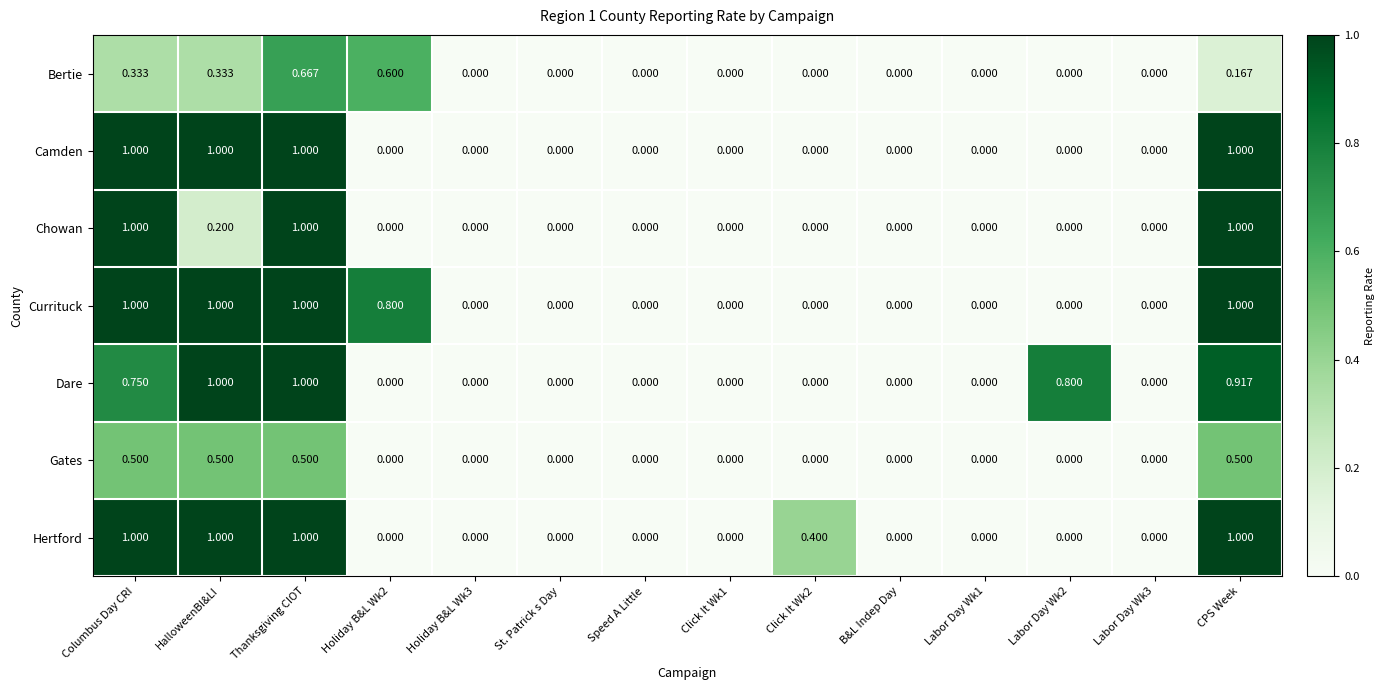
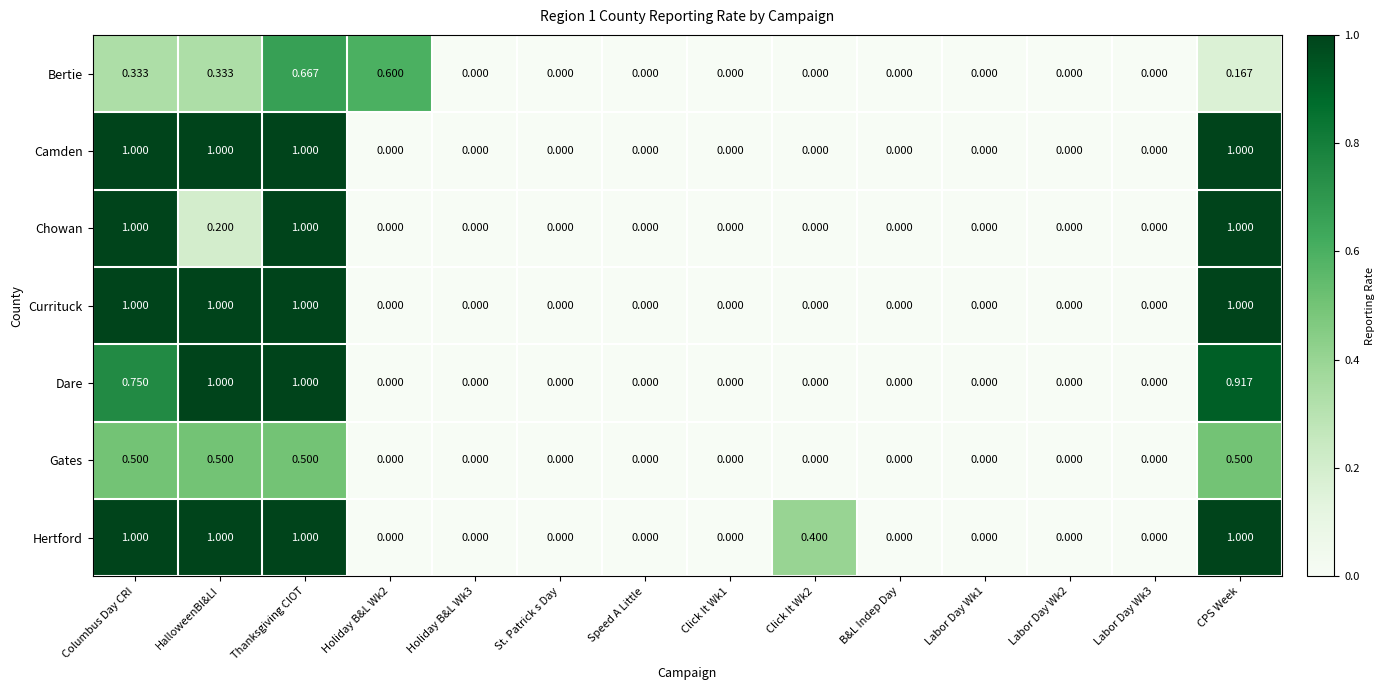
  {
    "Bertie": {
      "Columbus Day CRI": 0.333,
      "HalloweenBI&LI": 0.333,
      "Thanksgiving CIOT": 0.667,
      "Holiday B&L Wk2": 0.600,
      "Holiday B&L Wk3": 0.000,
      "St. Patrick s Day": 0.000,
      "Speed A Little": 0.000,
      "Click It Wk1": 0.000,
      "Click It Wk2": 0.000,
      "B&L Indep Day": 0.000,
      "Labor Day Wk1": 0.000,
      "Labor Day Wk2": 0.000,
      "Labor Day Wk3": 0.000,
      "CPS Week": 0.167
    },
    "Camden": {
      "Columbus Day CRI": 1.000,
      "HalloweenBI&LI": 1.000,
      "Thanksgiving CIOT": 1.000,
      "Holiday B&L Wk2": 0.000,
      "Holiday B&L Wk3": 0.000,
      "St. Patrick s Day": 0.000,
      "Speed A Little": 0.000,
      "Click It Wk1": 0.000,
      "Click It Wk2": 0.000,
      "B&L Indep Day": 0.000,
      "Labor Day Wk1": 0.000,
      "Labor Day Wk2": 0.000,
      "Labor Day Wk3": 0.000,
      "CPS Week": 1.000
    },
    "Chowan": {
      "Columbus Day CRI": 1.000,
      "HalloweenBI&LI": 0.200,
      "Thanksgiving CIOT": 1.000,
      "Holiday B&L Wk2": 0.000,
      "Holiday B&L Wk3": 0.000,
      "St. Patrick s Day": 0.000,
      "Speed A Little": 0.000,
      "Click It Wk1": 0.000,
      "Click It Wk2": 0.000,
      "B&L Indep Day": 0.000,
      "Labor Day Wk1": 0.000,
      "Labor Day Wk2": 0.000,
      "Labor Day Wk3": 0.000,
      "CPS Week": 1.000
    },
    "Currituck": {
      "Columbus Day CRI": 1.000,
      "HalloweenBI&LI": 1.000,
      "Thanksgiving CIOT": 1.000,
-     "Holiday B&L Wk2": 0.800,
+     "Holiday B&L Wk2": 0.000,
      "Holiday B&L Wk3": 0.000,
      "St. Patrick s Day": 0.000,
      "Speed A Little": 0.000,
      "Click It Wk1": 0.000,
      "Click It Wk2": 0.000,
      "B&L Indep Day": 0.000,
      "Labor Day Wk1": 0.000,
      "Labor Day Wk2": 0.000,
      "Labor Day Wk3": 0.000,
      "CPS Week": 1.000
    },
    "Dare": {
      "Columbus Day CRI": 0.750,
      "HalloweenBI&LI": 1.000,
      "Thanksgiving CIOT": 1.000,
      "Holiday B&L Wk2": 0.000,
      "Holiday B&L Wk3": 0.000,
      "St. Patrick s Day": 0.000,
      "Speed A Little": 0.000,
      "Click It Wk1": 0.000,
      "Click It Wk2": 0.000,
      "B&L Indep Day": 0.000,
      "Labor Day Wk1": 0.000,
-     "Labor Day Wk2": 0.800,
+     "Labor Day Wk2": 0.000,
      "Labor Day Wk3": 0.000,
      "CPS Week": 0.917
    },
    "Gates": {
      "Columbus Day CRI": 0.500,
      "HalloweenBI&LI": 0.500,
      "Thanksgiving CIOT": 0.500,
      "Holiday B&L Wk2": 0.000,
      "Holiday B&L Wk3": 0.000,
      "St. Patrick s Day": 0.000,
      "Speed A Little": 0.000,
      "Click It Wk1": 0.000,
      "Click It Wk2": 0.000,
      "B&L Indep Day": 0.000,
      "Labor Day Wk1": 0.000,
      "Labor Day Wk2": 0.000,
      "Labor Day Wk3": 0.000,
      "CPS Week": 0.500
    },
    "Hertford": {
      "Columbus Day CRI": 1.000,
      "HalloweenBI&LI": 1.000,
      "Thanksgiving CIOT": 1.000,
      "Holiday B&L Wk2": 0.000,
      "Holiday B&L Wk3": 0.000,
      "St. Patrick s Day": 0.000,
      "Speed A Little": 0.000,
      "Click It Wk1": 0.000,
      "Click It Wk2": 0.400,
      "B&L Indep Day": 0.000,
      "Labor Day Wk1": 0.000,
      "Labor Day Wk2": 0.000,
      "Labor Day Wk3": 0.000,
      "CPS Week": 1.000
    }
  }
